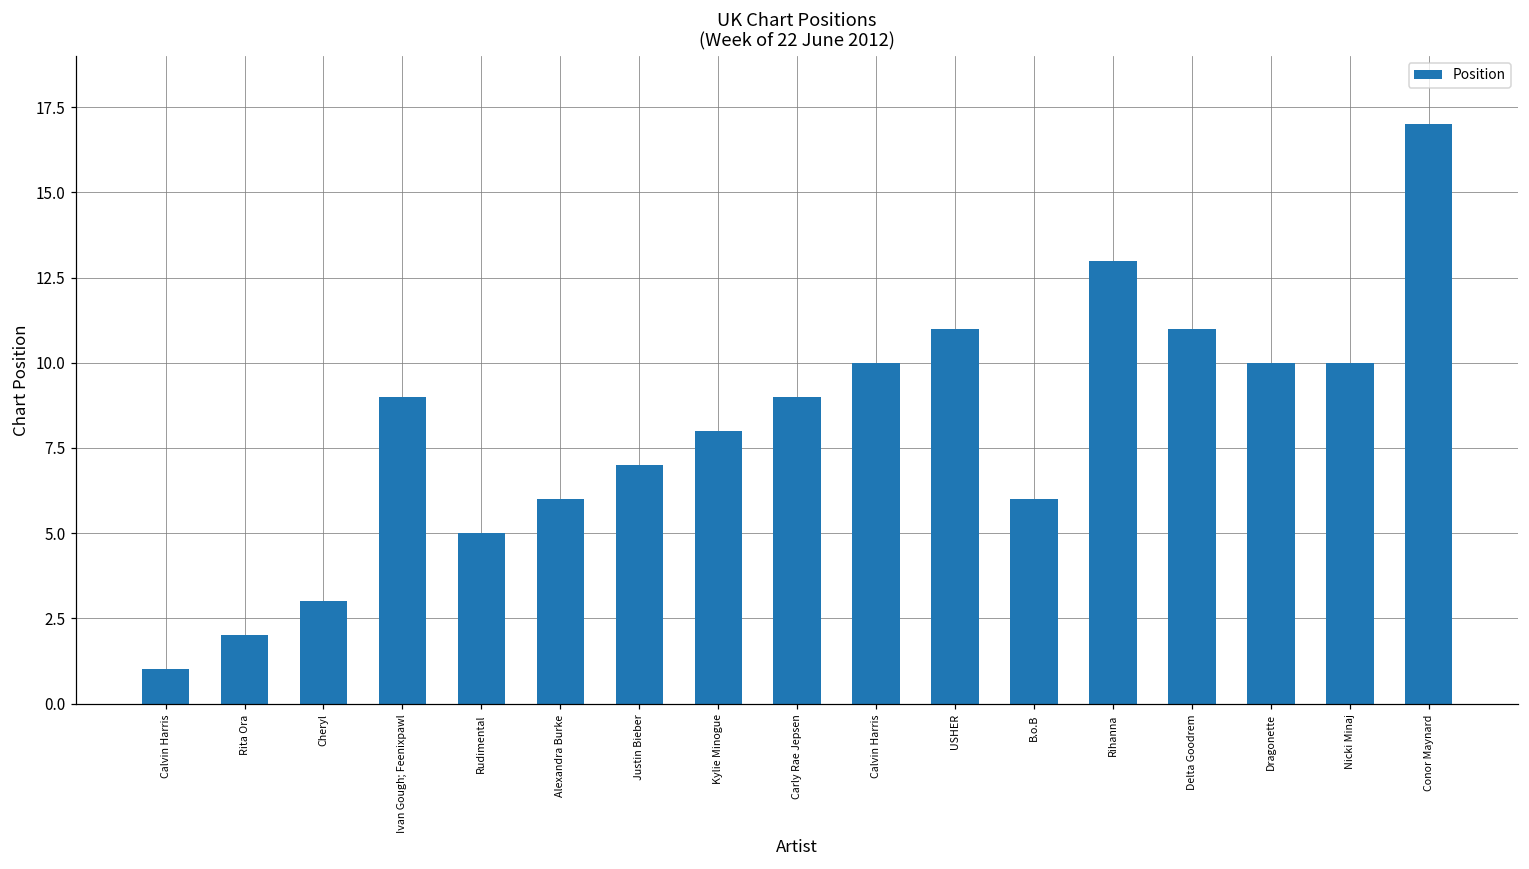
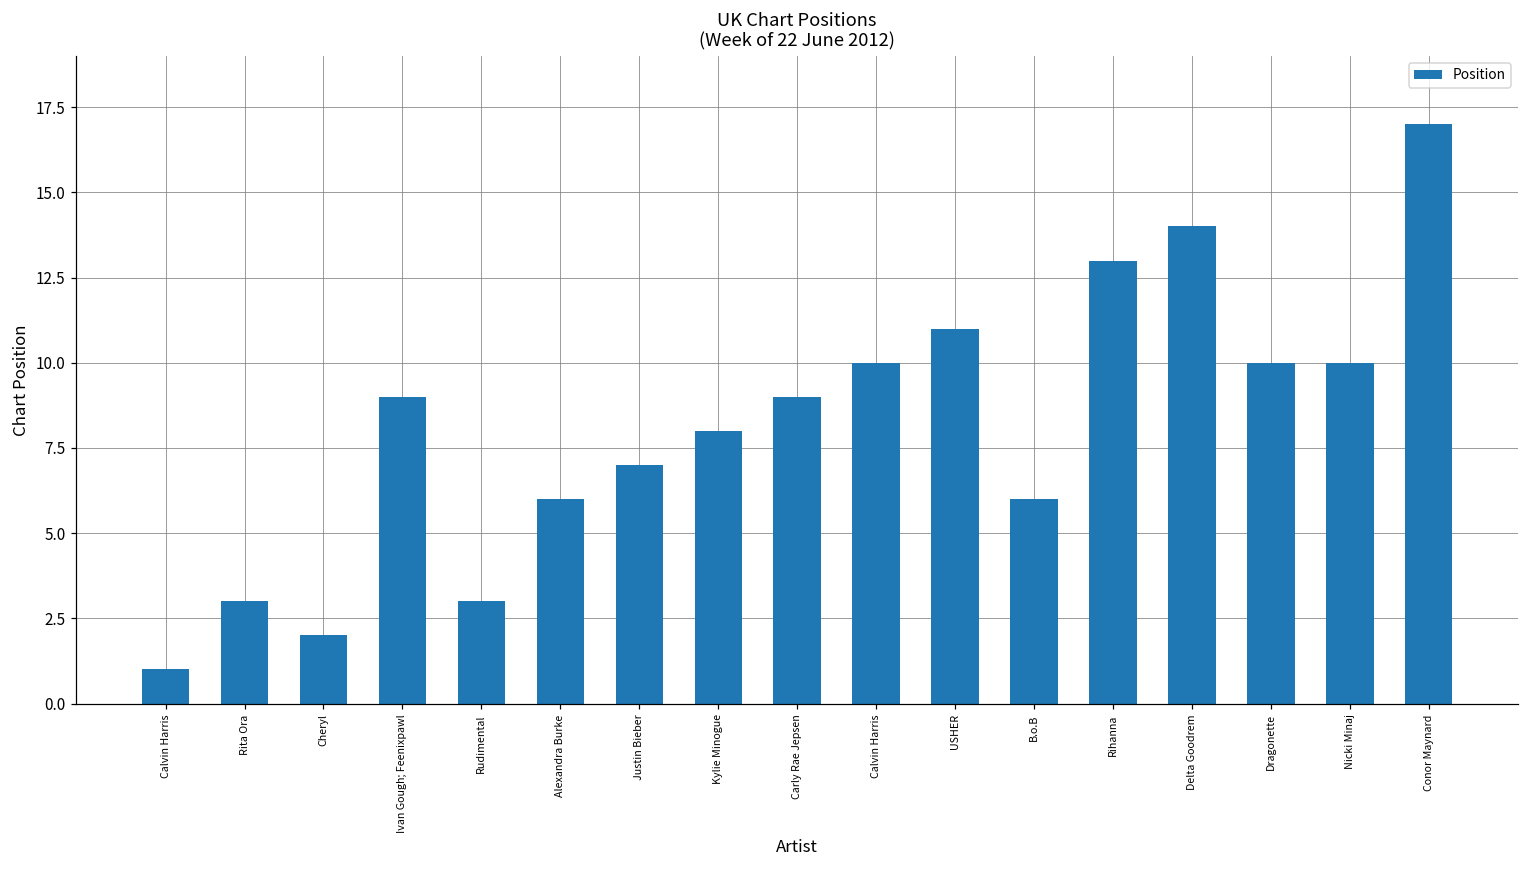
  {
-   "Rita Ora": 2,
-   "Cheryl": 3,
+   "Rita Ora": 3,
+   "Cheryl": 2,
    "Ivan Gough; Feenixpawl": 9,
-   "Rudimental": 5,
+   "Rudimental": 3,
    "Alexandra Burke": 6,
    "Justin Bieber": 7,
    "Kylie Minogue": 8,
    "Carly Rae Jepsen": 9,
    "USHER": 11,
    "B.o.B": 6,
    "Rihanna": 13,
-   "Delta Goodrem": 11,
+   "Delta Goodrem": 14,
    "Dragonette": 10,
    "Nicki Minaj": 10,
    "Conor Maynard": 17
  }
